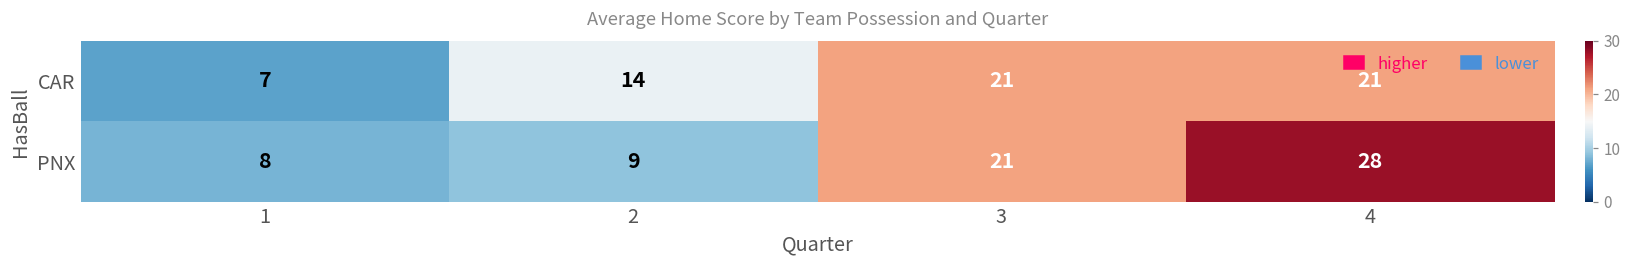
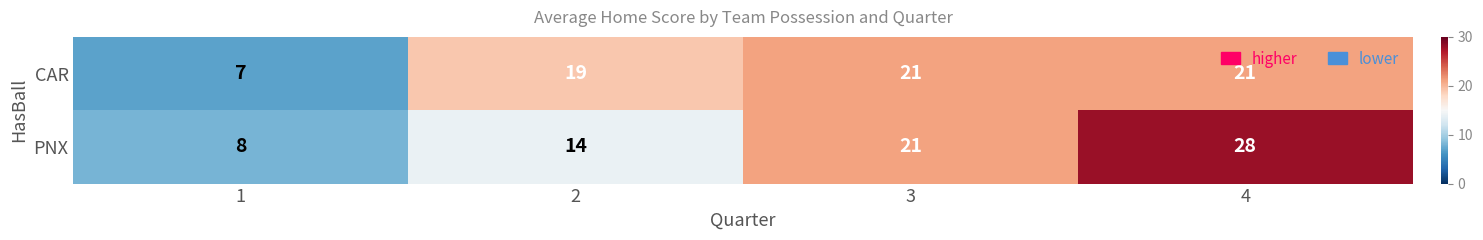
  {
    "CAR": {
      "1": 7,
-     "2": 14,
+     "2": 19,
      "3": 21,
      "4": 21
    },
    "PNX": {
      "1": 8,
-     "2": 9,
+     "2": 14,
      "3": 21,
      "4": 28
    }
  }
